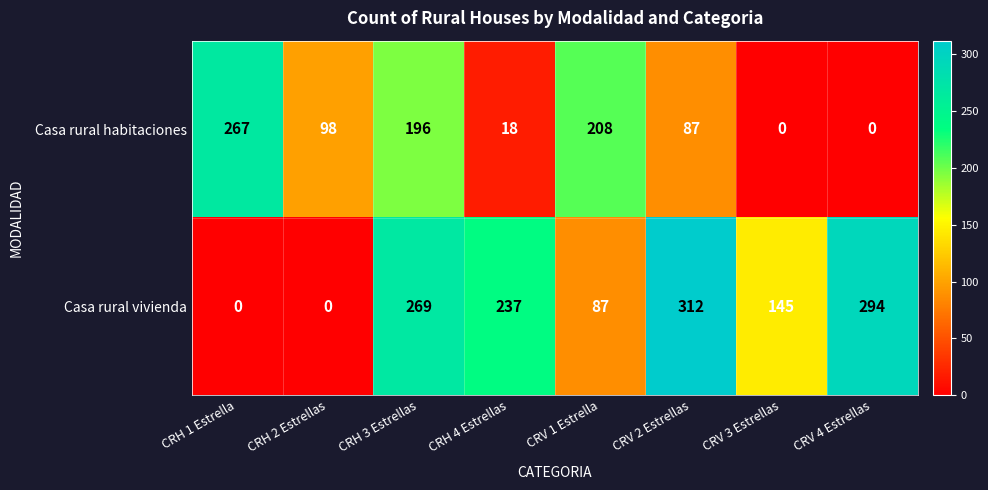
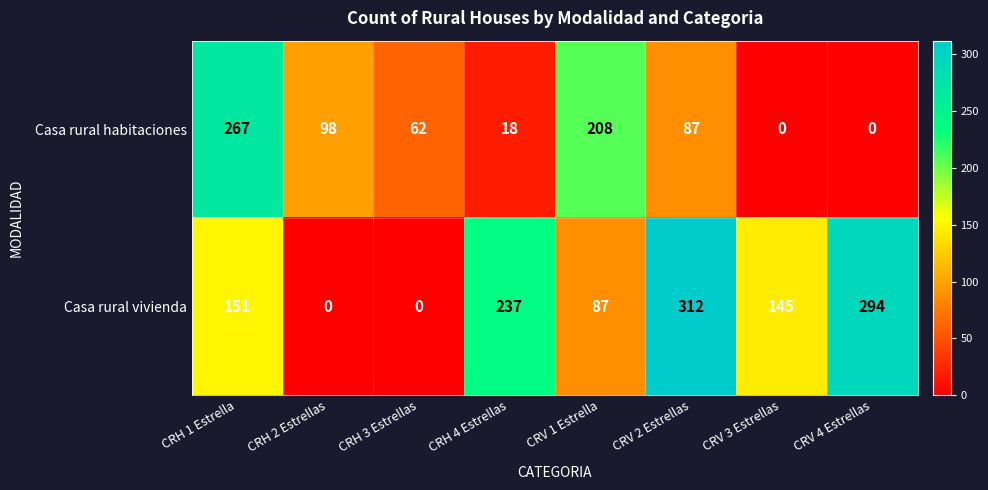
  {
    "Casa rural habitaciones": {
      "CRH 1 Estrella": 267,
      "CRH 2 Estrellas": 98,
-     "CRH 3 Estrellas": 196,
+     "CRH 3 Estrellas": 62,
      "CRH 4 Estrellas": 18,
      "CRV 1 Estrella": 208,
      "CRV 2 Estrellas": 87,
      "CRV 3 Estrellas": 0,
      "CRV 4 Estrellas": 0
    },
    "Casa rural vivienda": {
-     "CRH 1 Estrella": 0,
+     "CRH 1 Estrella": 151,
      "CRH 2 Estrellas": 0,
-     "CRH 3 Estrellas": 269,
+     "CRH 3 Estrellas": 0,
      "CRH 4 Estrellas": 237,
      "CRV 1 Estrella": 87,
      "CRV 2 Estrellas": 312,
      "CRV 3 Estrellas": 145,
      "CRV 4 Estrellas": 294
    }
  }
